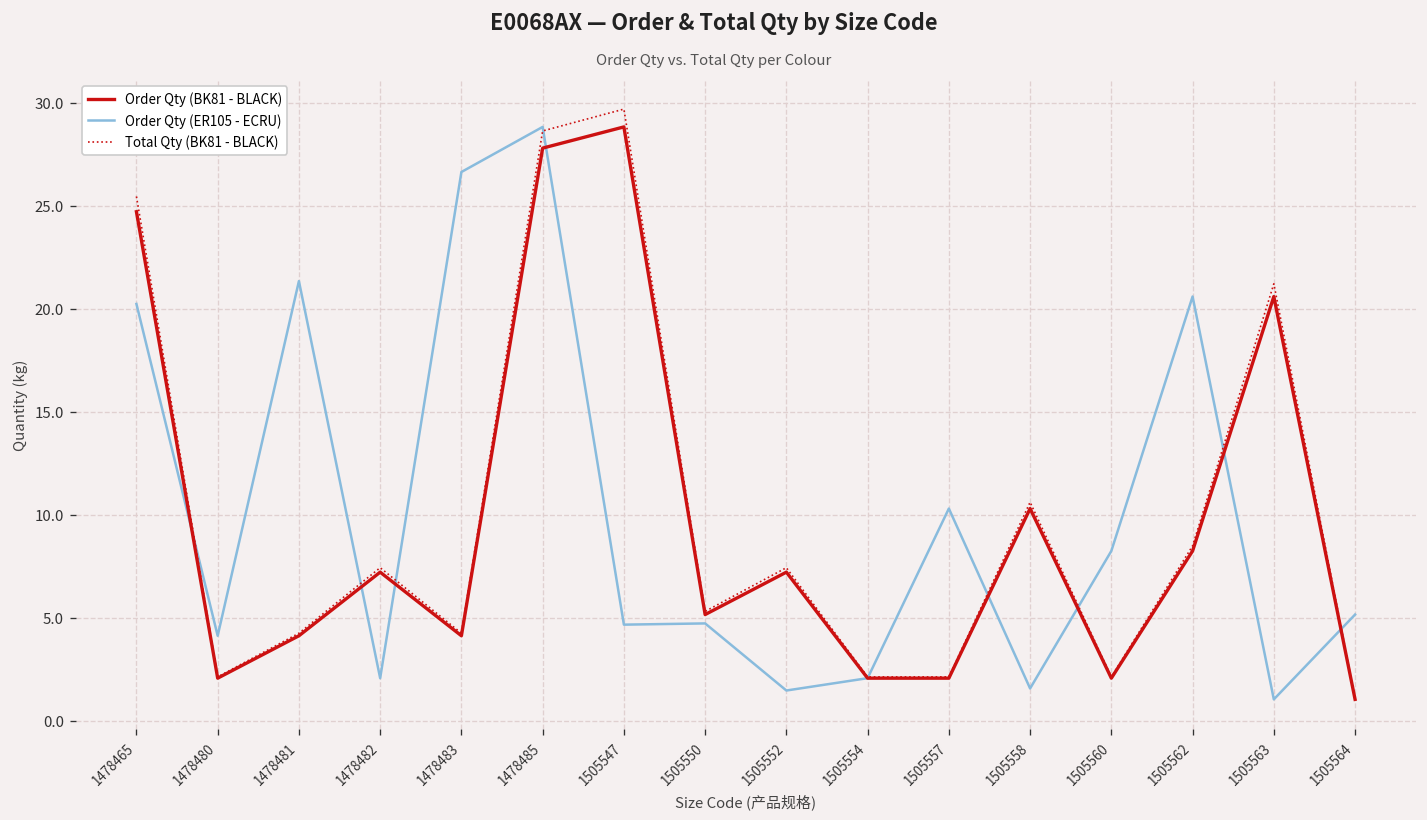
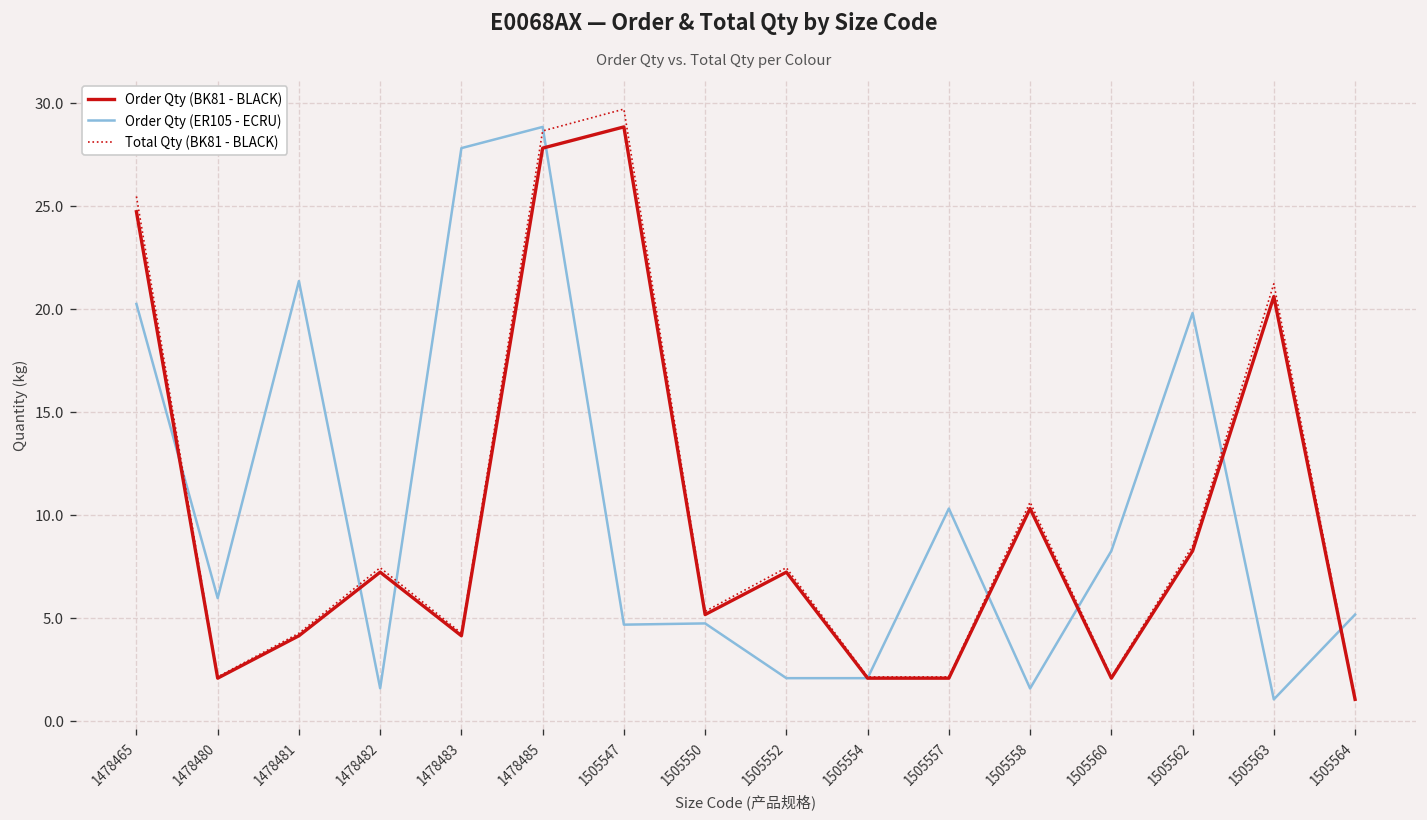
  {
    "Order Qty (ER105 - ECRU)": {
      "1478465": 20.2,
-     "1478480": 4.1,
+     "1478480": 6.0,
      "1478481": 21.4,
-     "1478482": 2.1,
-     "1478483": 26.7,
+     "1478482": 1.6,
+     "1478483": 27.8,
      "1478485": 28.8,
      "1505547": 4.7,
      "1505550": 4.7,
-     "1505552": 1.5,
+     "1505552": 2.1,
      "1505557": 10.3,
      "1505558": 1.6,
      "1505560": 8.2,
-     "1505562": 20.6,
+     "1505562": 19.8,
      "1505563": 1.0,
      "1505564": 5.2
    }
  }
